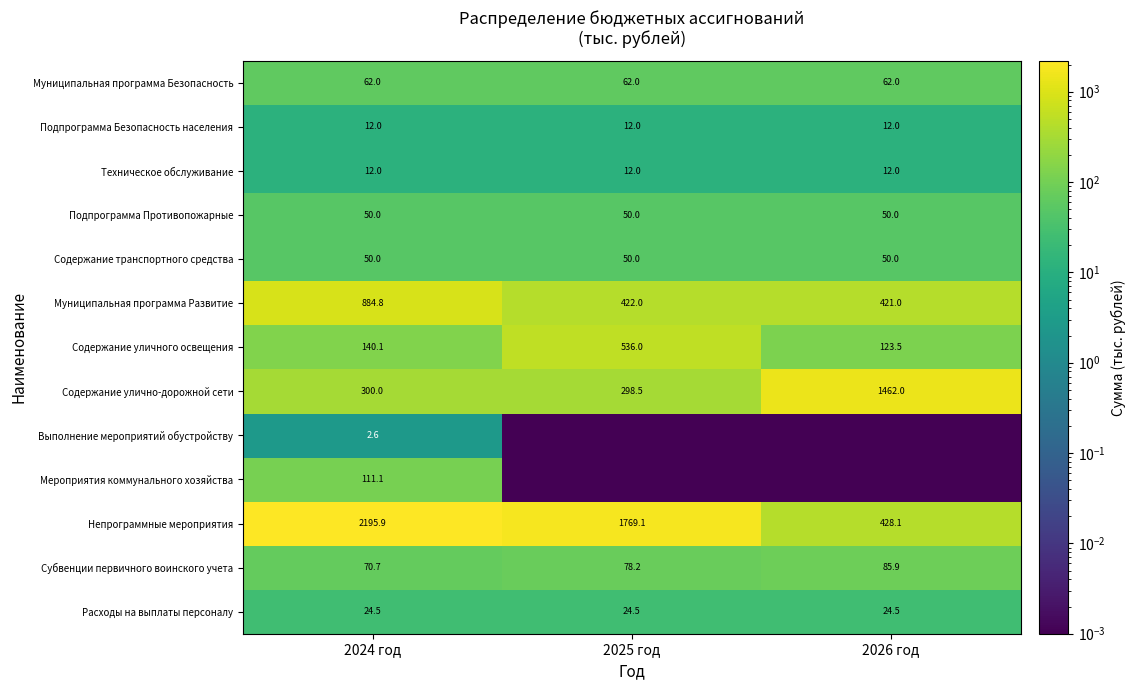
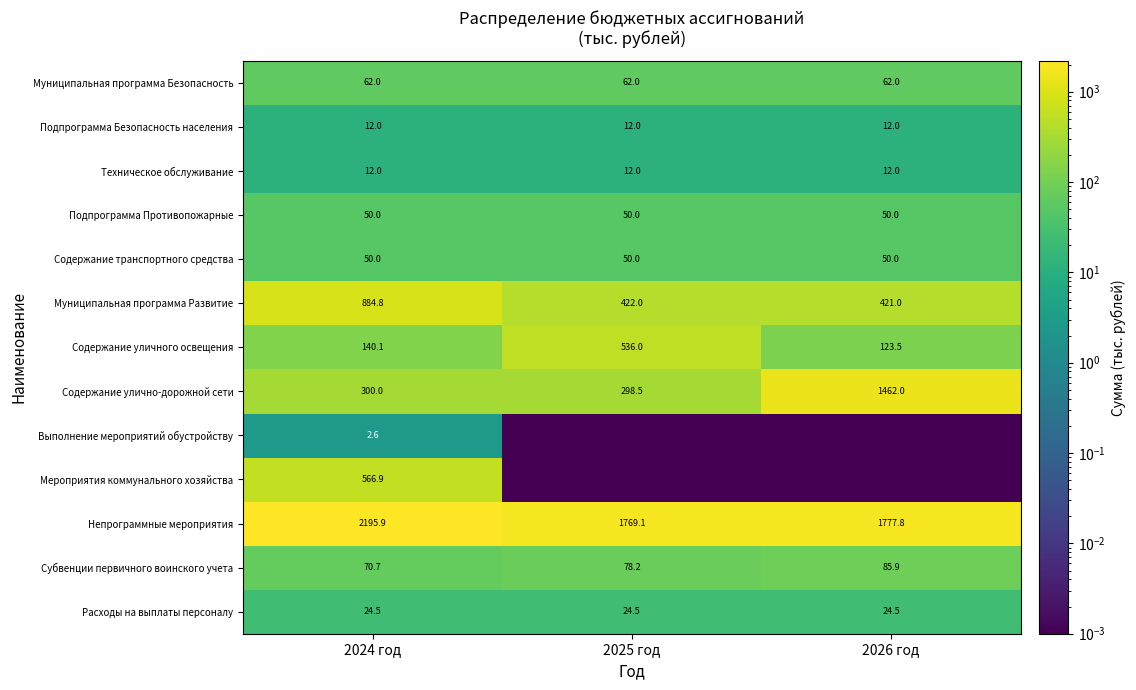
  {
    "Муниципальная программа Безопасность": {
      "2024 год": 62.0,
      "2025 год": 62.0,
      "2026 год": 62.0
    },
    "Подпрограмма Безопасность населения": {
      "2024 год": 12.0,
      "2025 год": 12.0,
      "2026 год": 12.0
    },
    "Техническое обслуживание": {
      "2024 год": 12.0,
      "2025 год": 12.0,
      "2026 год": 12.0
    },
    "Подпрограмма Противопожарные": {
      "2024 год": 50.0,
      "2025 год": 50.0,
      "2026 год": 50.0
    },
    "Содержание транспортного средства": {
      "2024 год": 50.0,
      "2025 год": 50.0,
      "2026 год": 50.0
    },
    "Муниципальная программа Развитие": {
      "2024 год": 884.8,
      "2025 год": 422.0,
      "2026 год": 421.0
    },
    "Содержание уличного освещения": {
      "2024 год": 140.1,
      "2025 год": 536.0,
      "2026 год": 123.5
    },
    "Содержание улично-дорожной сети": {
      "2024 год": 300.0,
      "2025 год": 298.5,
      "2026 год": 1462.0
    },
    "Выполнение мероприятий обустройству": {
      "2024 год": 2.6
    },
    "Мероприятия коммунального хозяйства": {
-     "2024 год": 111.1
+     "2024 год": 566.9
    },
    "Непрограммные мероприятия": {
      "2024 год": 2195.9,
      "2025 год": 1769.1,
-     "2026 год": 428.1
+     "2026 год": 1777.8
    },
    "Субвенции первичного воинского учета": {
      "2024 год": 70.7,
      "2025 год": 78.2,
      "2026 год": 85.9
    },
    "Расходы на выплаты персоналу": {
      "2024 год": 24.5,
      "2025 год": 24.5,
      "2026 год": 24.5
    }
  }
